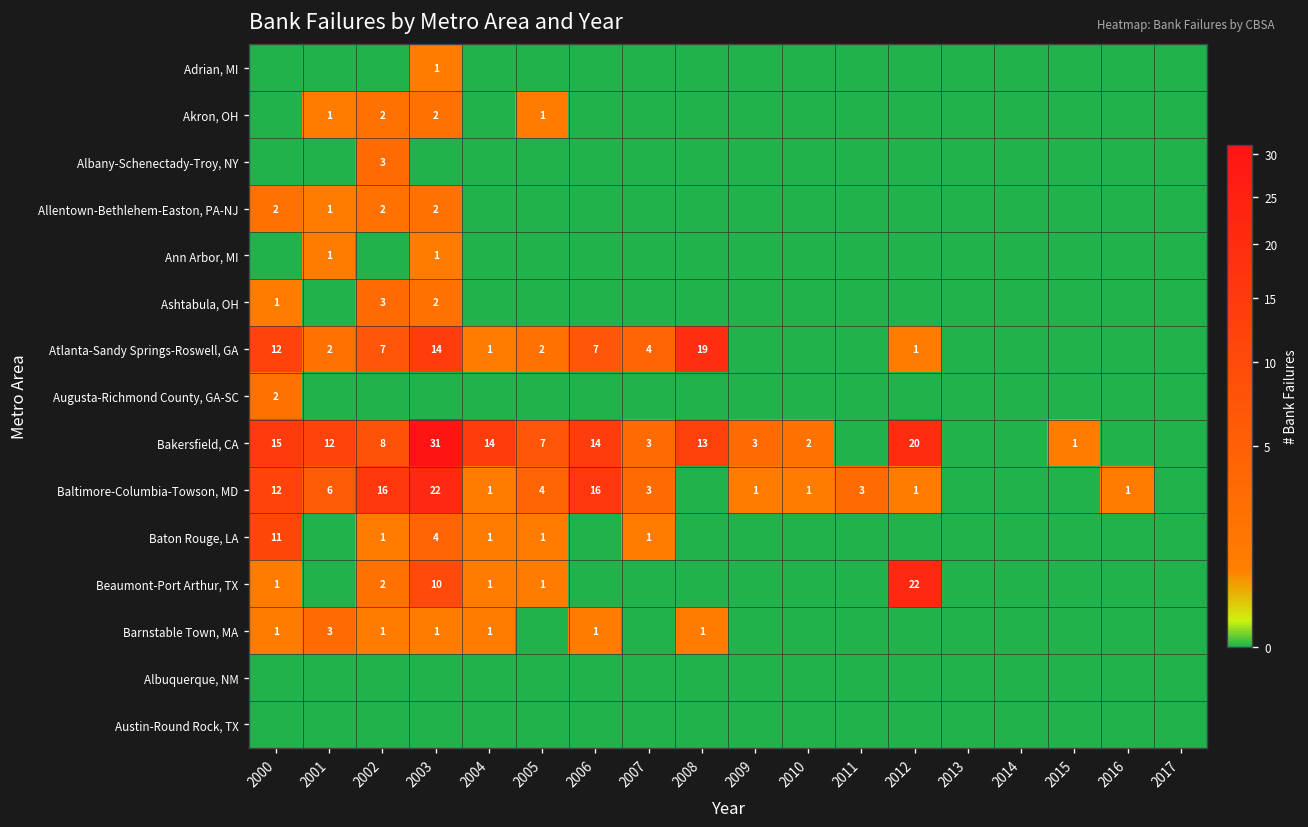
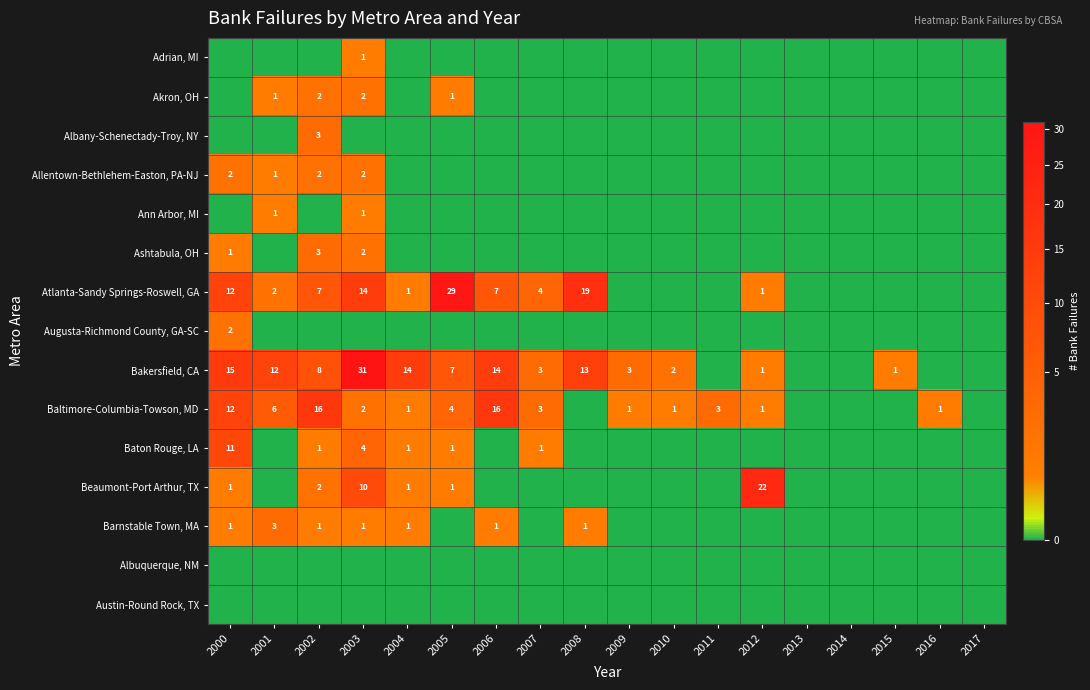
  {
    "Adrian, MI": {
      "2003": 1
    },
    "Akron, OH": {
      "2001": 1,
      "2002": 2,
      "2003": 2,
      "2005": 1
    },
    "Albany-Schenectady-Troy, NY": {
      "2002": 3
    },
    "Allentown-Bethlehem-Easton, PA-NJ": {
      "2000": 2,
      "2001": 1,
      "2002": 2,
      "2003": 2
    },
    "Ann Arbor, MI": {
      "2001": 1,
      "2003": 1
    },
    "Ashtabula, OH": {
      "2000": 1,
      "2002": 3,
      "2003": 2
    },
    "Atlanta-Sandy Springs-Roswell, GA": {
      "2000": 12,
      "2001": 2,
      "2002": 7,
      "2003": 14,
      "2004": 1,
-     "2005": 2,
+     "2005": 29,
      "2006": 7,
      "2007": 4,
      "2008": 19,
      "2012": 1
    },
    "Augusta-Richmond County, GA-SC": {
      "2000": 2
    },
    "Bakersfield, CA": {
      "2000": 15,
      "2001": 12,
      "2002": 8,
      "2003": 31,
      "2004": 14,
      "2005": 7,
      "2006": 14,
      "2007": 3,
      "2008": 13,
      "2009": 3,
      "2010": 2,
-     "2012": 20,
+     "2012": 1,
      "2015": 1
    },
    "Baltimore-Columbia-Towson, MD": {
      "2000": 12,
      "2001": 6,
      "2002": 16,
-     "2003": 22,
+     "2003": 2,
      "2004": 1,
      "2005": 4,
      "2006": 16,
      "2007": 3,
      "2009": 1,
      "2010": 1,
      "2011": 3,
      "2012": 1,
      "2016": 1
    },
    "Baton Rouge, LA": {
      "2000": 11,
      "2002": 1,
      "2003": 4,
      "2004": 1,
      "2005": 1,
      "2007": 1
    },
    "Beaumont-Port Arthur, TX": {
      "2000": 1,
      "2002": 2,
      "2003": 10,
      "2004": 1,
      "2005": 1,
      "2012": 22
    },
    "Barnstable Town, MA": {
      "2000": 1,
      "2001": 3,
      "2002": 1,
      "2003": 1,
      "2004": 1,
      "2006": 1,
      "2008": 1
    }
  }
